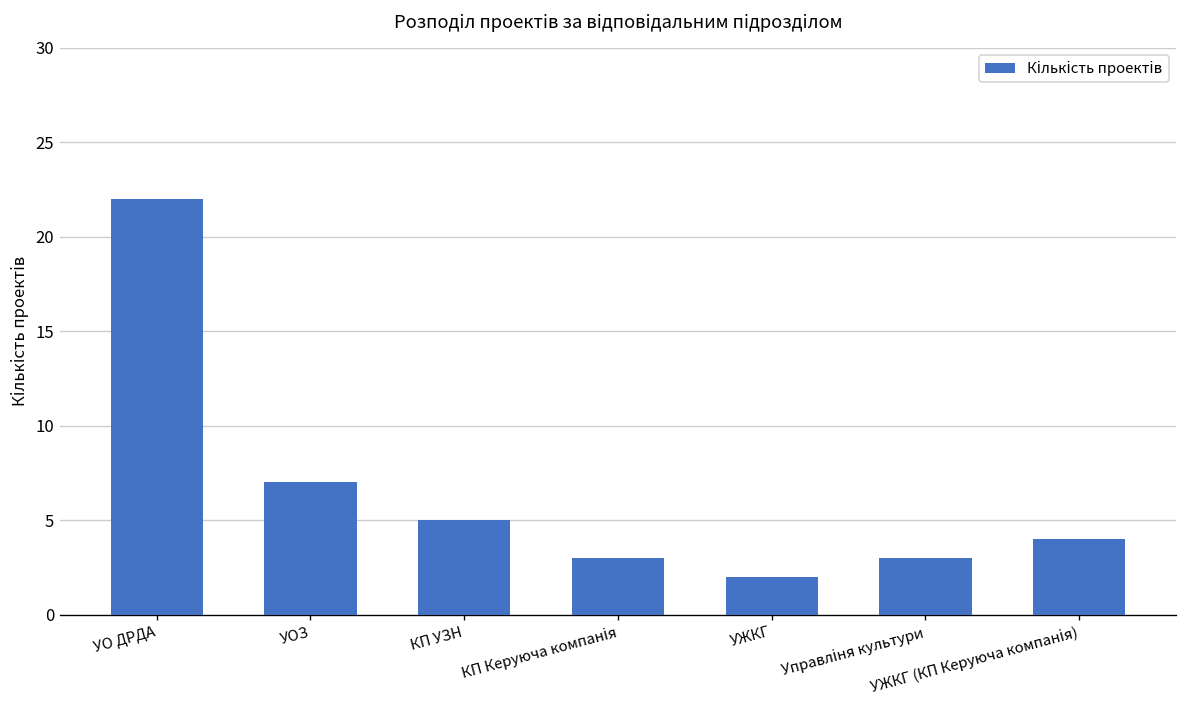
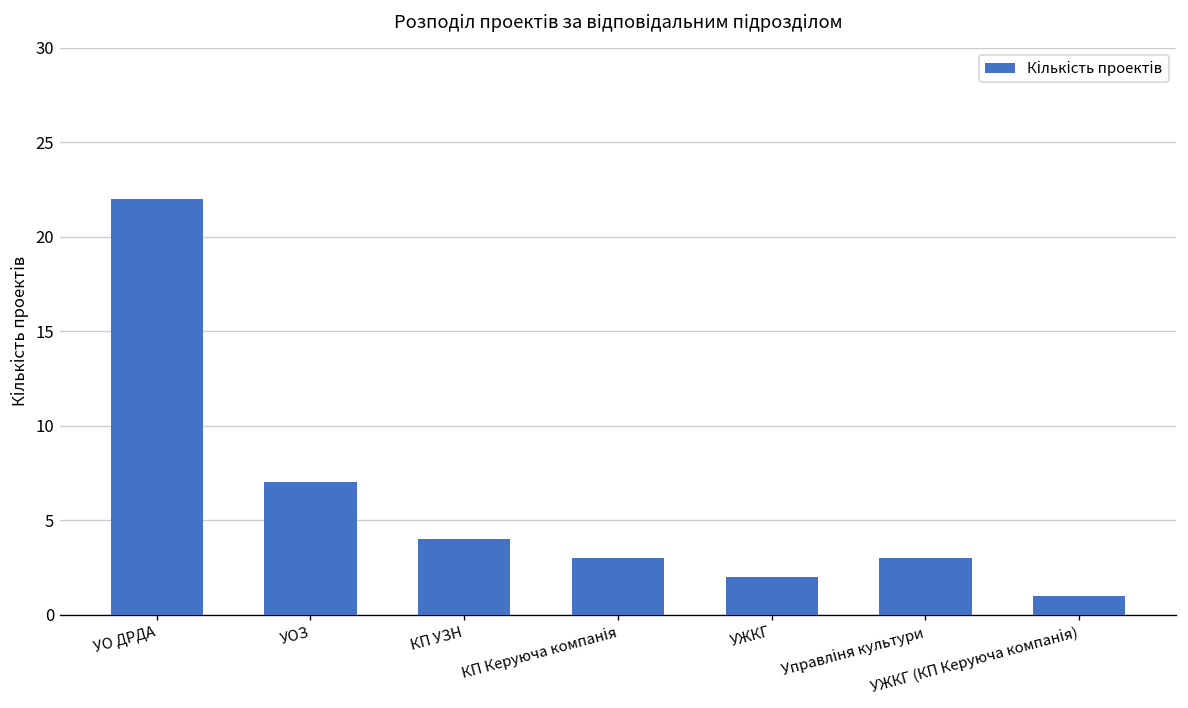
  {
    "УО ДРДА": 22,
    "УОЗ": 7,
-   "КП УЗН": 5,
+   "КП УЗН": 4,
    "КП Керуюча компанія": 3,
    "УЖКГ": 2,
    "Управліня культури": 3,
-   "УЖКГ (КП Керуюча компанія)": 4
+   "УЖКГ (КП Керуюча компанія)": 1
  }
